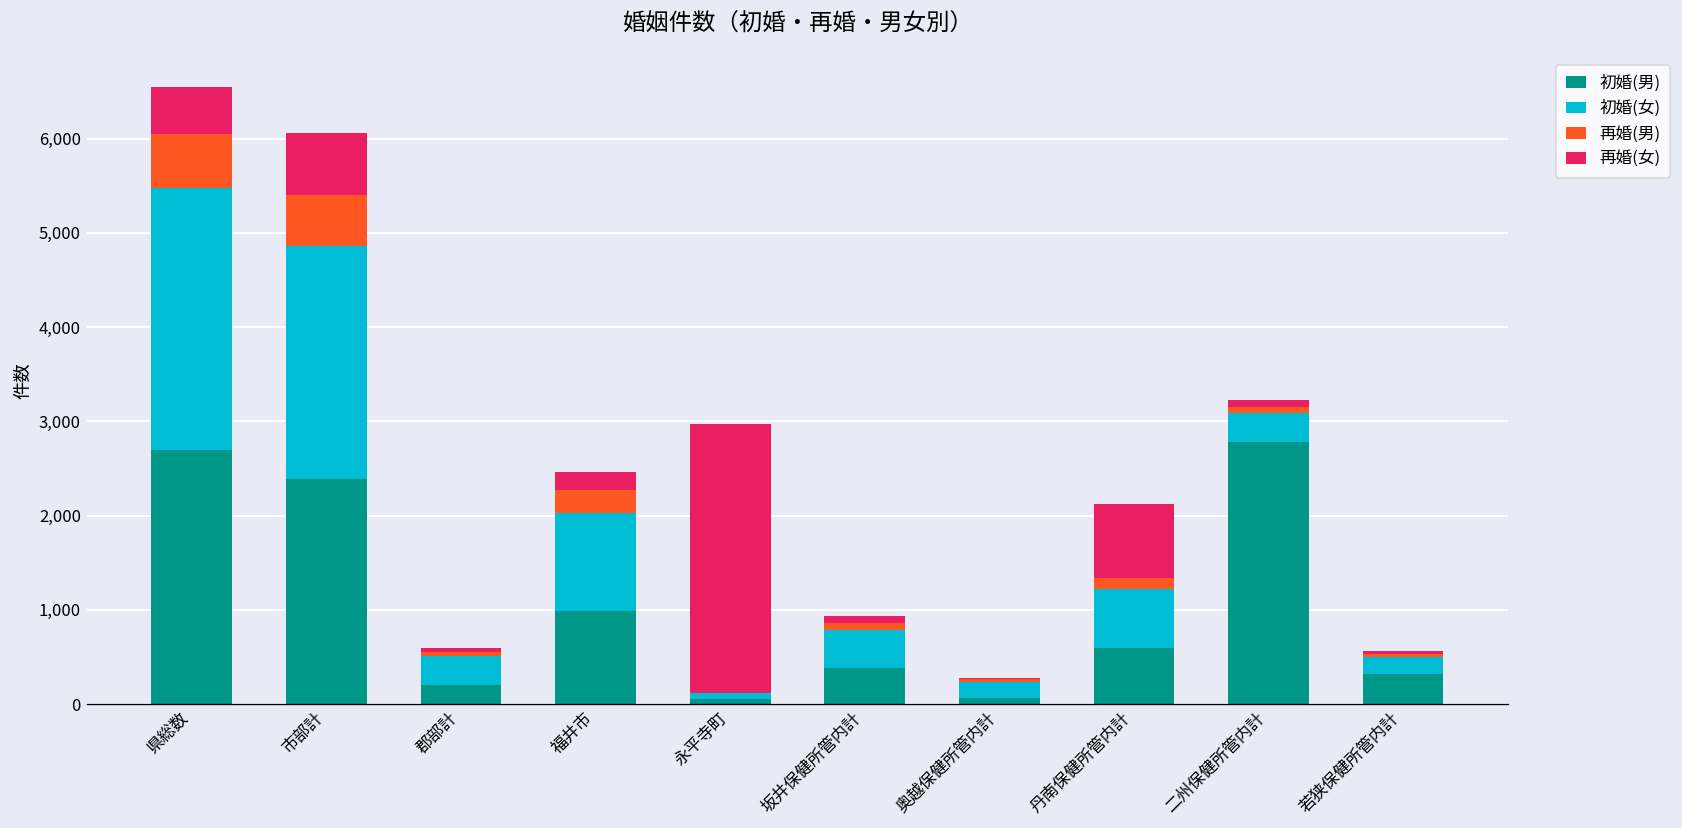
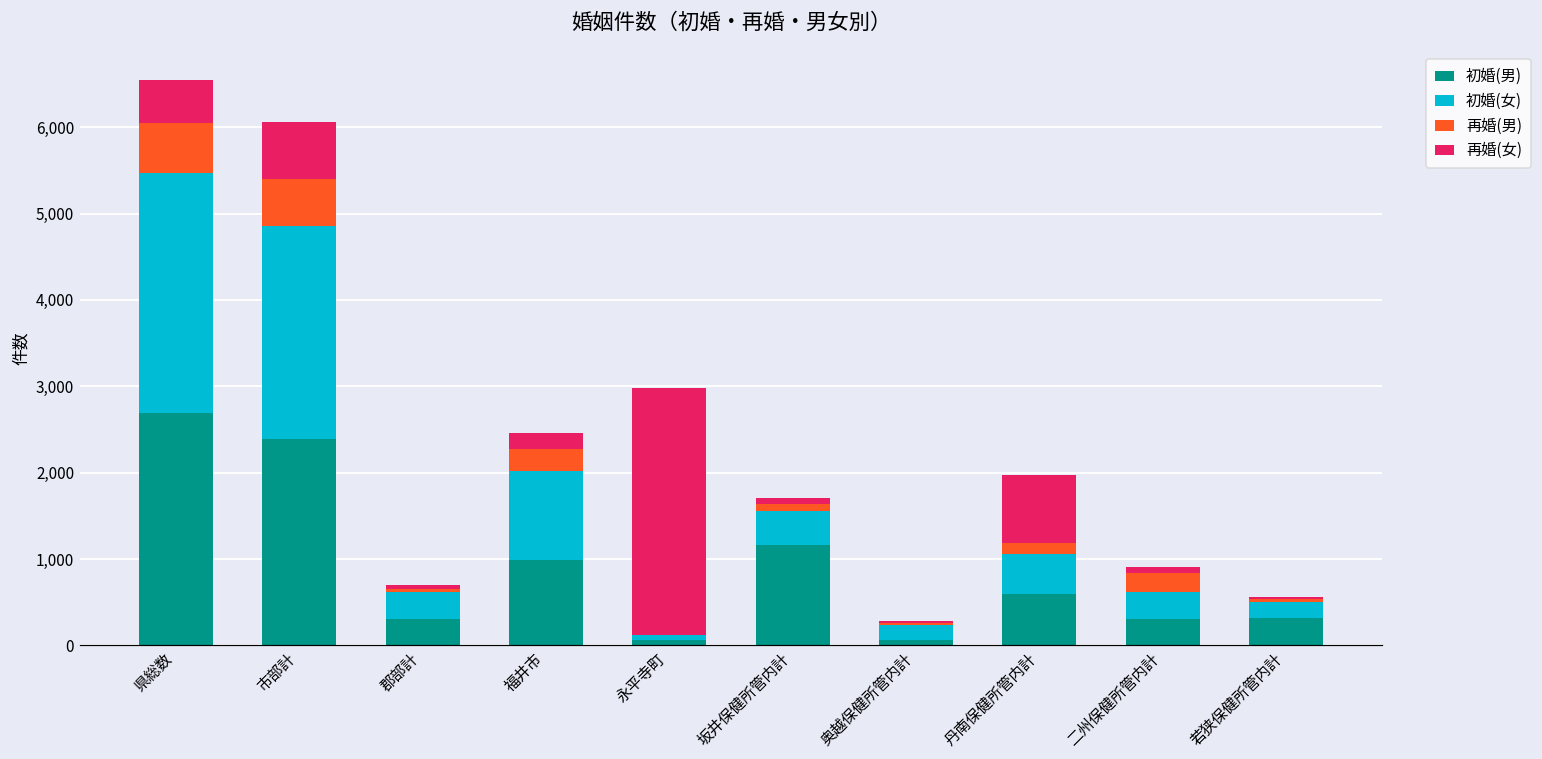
  {
    "初婚(男)": {
      "県総数": "2,700",
      "市部計": "2,400",
-     "郡部計": "200",
+     "郡部計": "300",
      "福井市": "1,000",
      "永平寺町": "100",
-     "坂井保健所管内計": "400",
+     "坂井保健所管内計": "1,200",
      "奥越保健所管内計": "100",
      "丹南保健所管内計": "600",
-     "二州保健所管内計": "2,800",
+     "二州保健所管内計": "300",
      "若狭保健所管内計": "300"
    },
    "初婚(女)": {
      "県総数": "2,800",
      "市部計": "2,500",
      "郡部計": "300",
      "福井市": "1,000",
      "永平寺町": "100",
      "坂井保健所管内計": "400",
      "奥越保健所管内計": "200",
-     "丹南保健所管内計": "600",
+     "丹南保健所管内計": "500",
      "二州保健所管内計": "300",
      "若狭保健所管内計": "200"
    },
    "再婚(男)": {
      "県総数": "600",
      "市部計": "500",
      "郡部計": "0",
      "福井市": "200",
      "坂井保健所管内計": "100",
      "丹南保健所管内計": "100",
-     "二州保健所管内計": "100"
+     "二州保健所管内計": "200"
    },
    "再婚(女)": {
      "県総数": "500",
      "市部計": "700",
      "郡部計": "0",
      "福井市": "200",
      "永平寺町": "2,900",
      "坂井保健所管内計": "100",
      "丹南保健所管内計": "800",
      "二州保健所管内計": "100"
    }
  }
